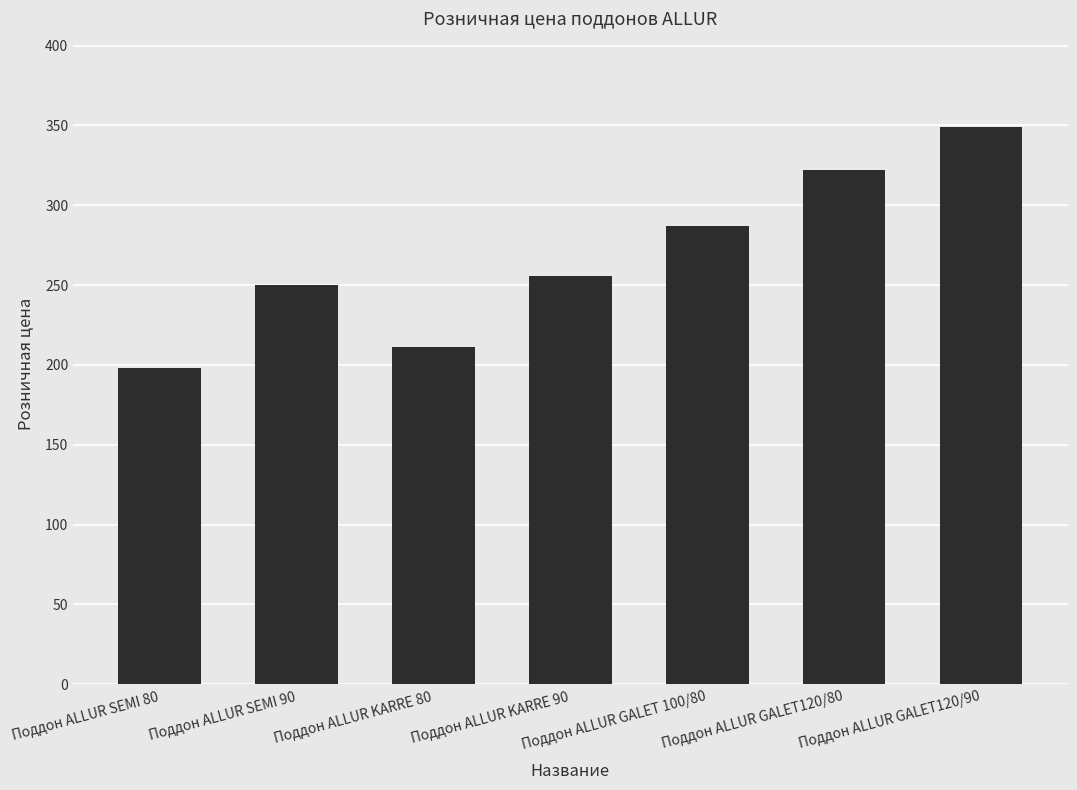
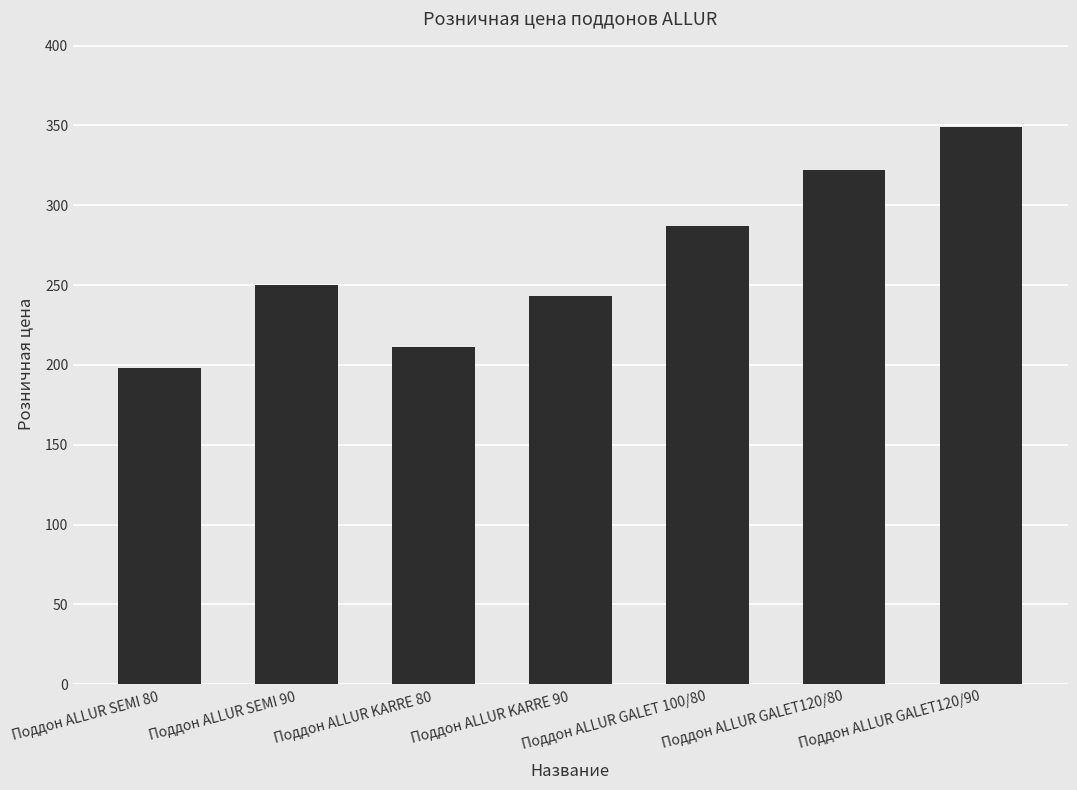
  {
    "Поддон ALLUR SEMI 80": 198,
    "Поддон ALLUR SEMI 90": 250,
    "Поддон ALLUR KARRE 80": 211,
-   "Поддон ALLUR KARRE 90": 256,
+   "Поддон ALLUR KARRE 90": 243,
    "Поддон ALLUR GALET 100/80": 287,
    "Поддон ALLUR GALET120/80": 322,
    "Поддон ALLUR GALET120/90": 349
  }
